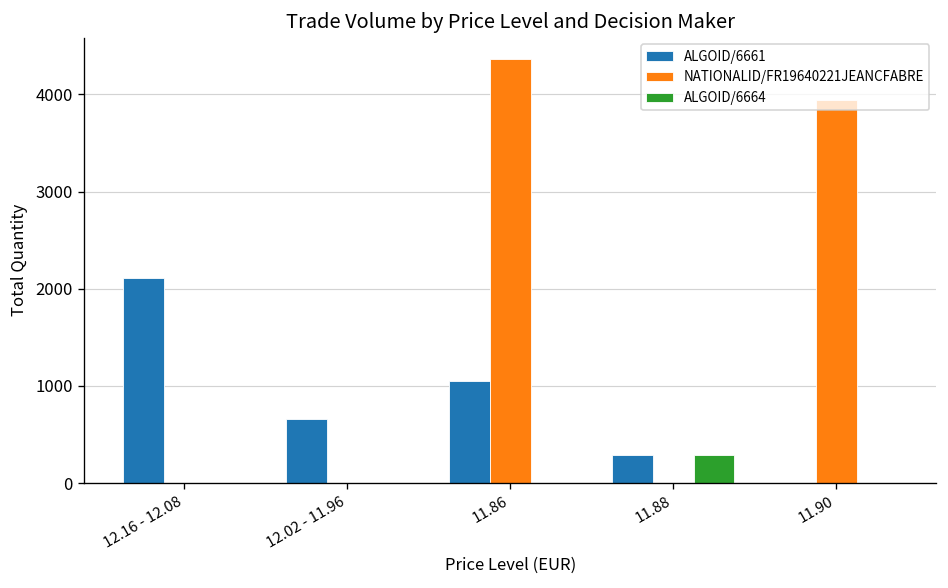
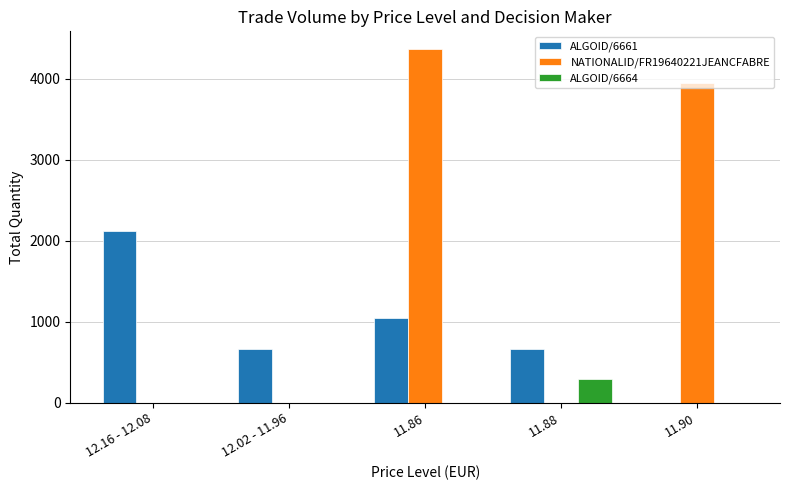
  {
    "ALGOID/6661": {
      "12.16 - 12.08": 2100,
      "12.02 - 11.96": 700,
      "11.86": 1000,
-     "11.88": 300,
+     "11.88": 700,
      "11.90": 0
    },
    "NATIONALID/FR19640221JEANCFABRE": {
      "12.16 - 12.08": 0,
      "12.02 - 11.96": 0,
      "11.86": 4400,
      "11.88": 0
    },
    "ALGOID/6664": {
      "12.16 - 12.08": 0,
      "12.02 - 11.96": 0,
      "11.86": 0,
      "11.88": 300,
      "11.90": 0
    }
  }
